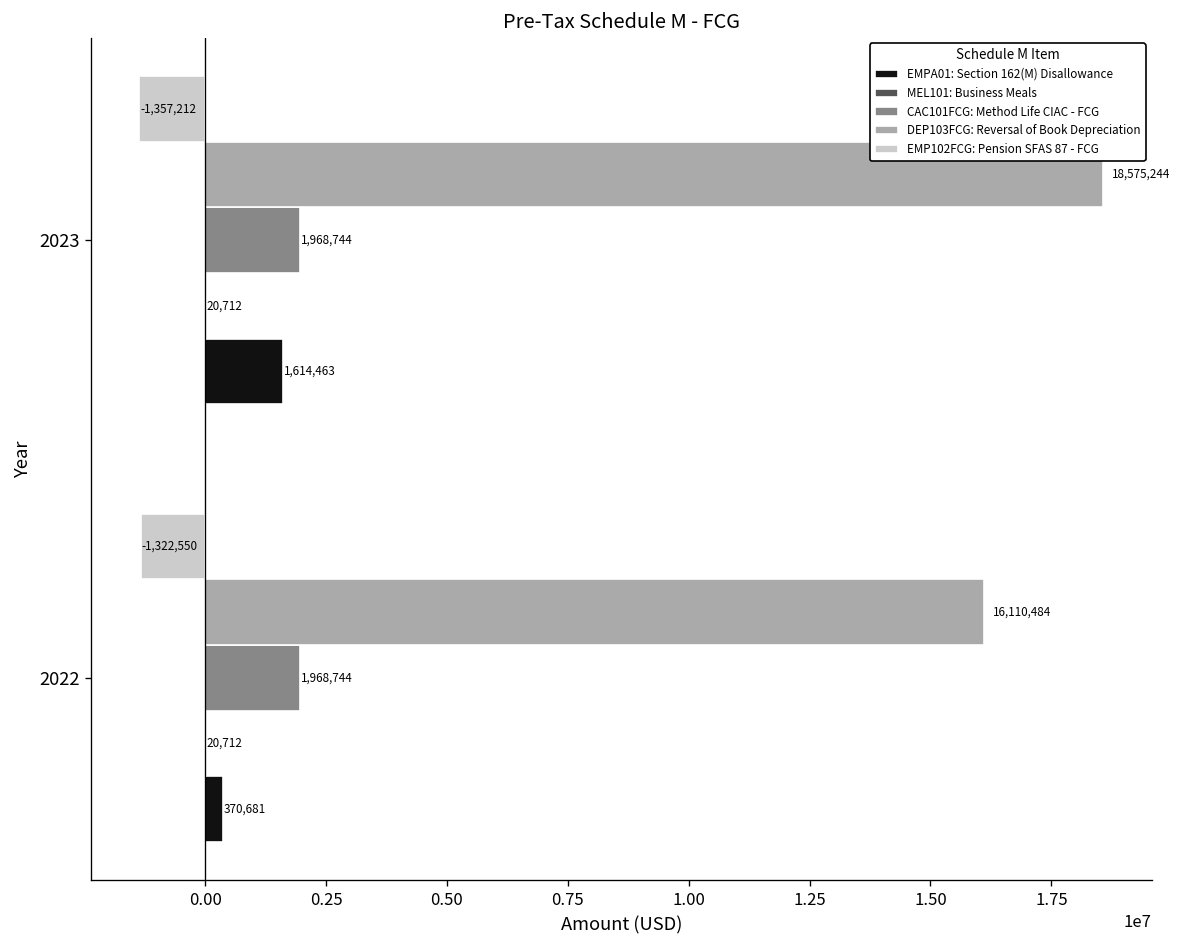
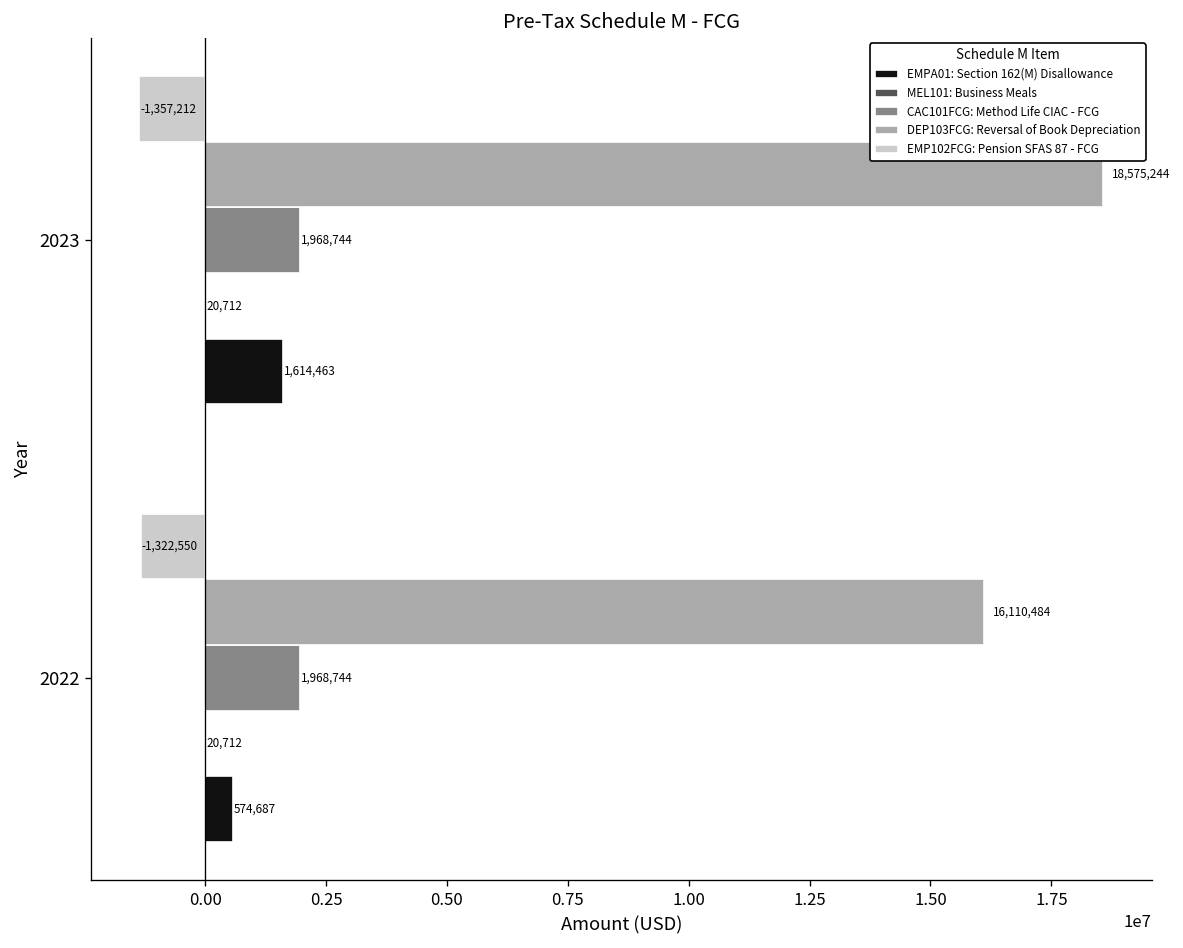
  {
    "EMPA01: Section 162(M) Disallowance": {
      "2023": "1,614,463",
-     "2022": "370,681"
+     "2022": "574,687"
    },
    "MEL101: Business Meals": {
      "2023": "20,712",
      "2022": "20,712"
    }
  }
